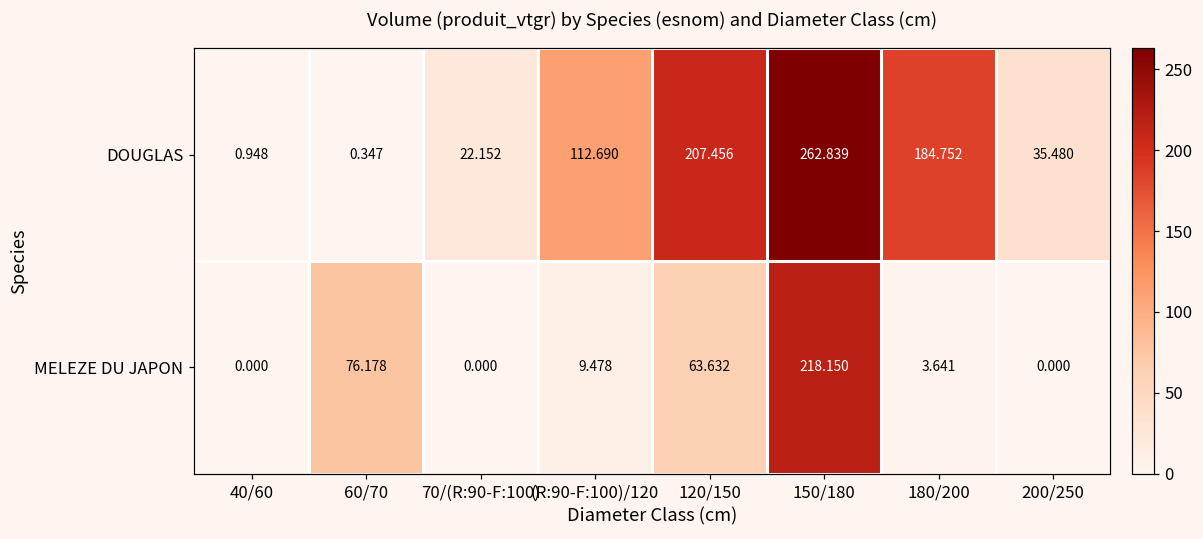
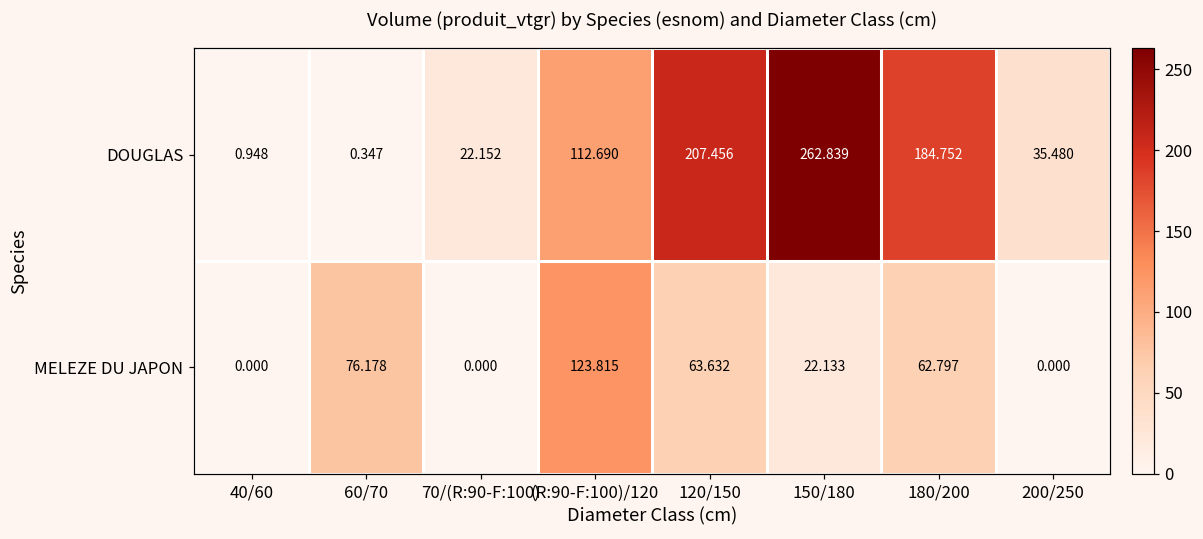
  {
    "DOUGLAS": {
      "40/60": 0.948,
      "60/70": 0.347,
      "70/(R:90-F:100)": 22.152,
      "(R:90-F:100)/120": 112.690,
      "120/150": 207.456,
      "150/180": 262.839,
      "180/200": 184.752,
      "200/250": 35.480
    },
    "MELEZE DU JAPON": {
      "40/60": 0.000,
      "60/70": 76.178,
      "70/(R:90-F:100)": 0.000,
-     "(R:90-F:100)/120": 9.478,
+     "(R:90-F:100)/120": 123.815,
      "120/150": 63.632,
-     "150/180": 218.150,
-     "180/200": 3.641,
+     "150/180": 22.133,
+     "180/200": 62.797,
      "200/250": 0.000
    }
  }
